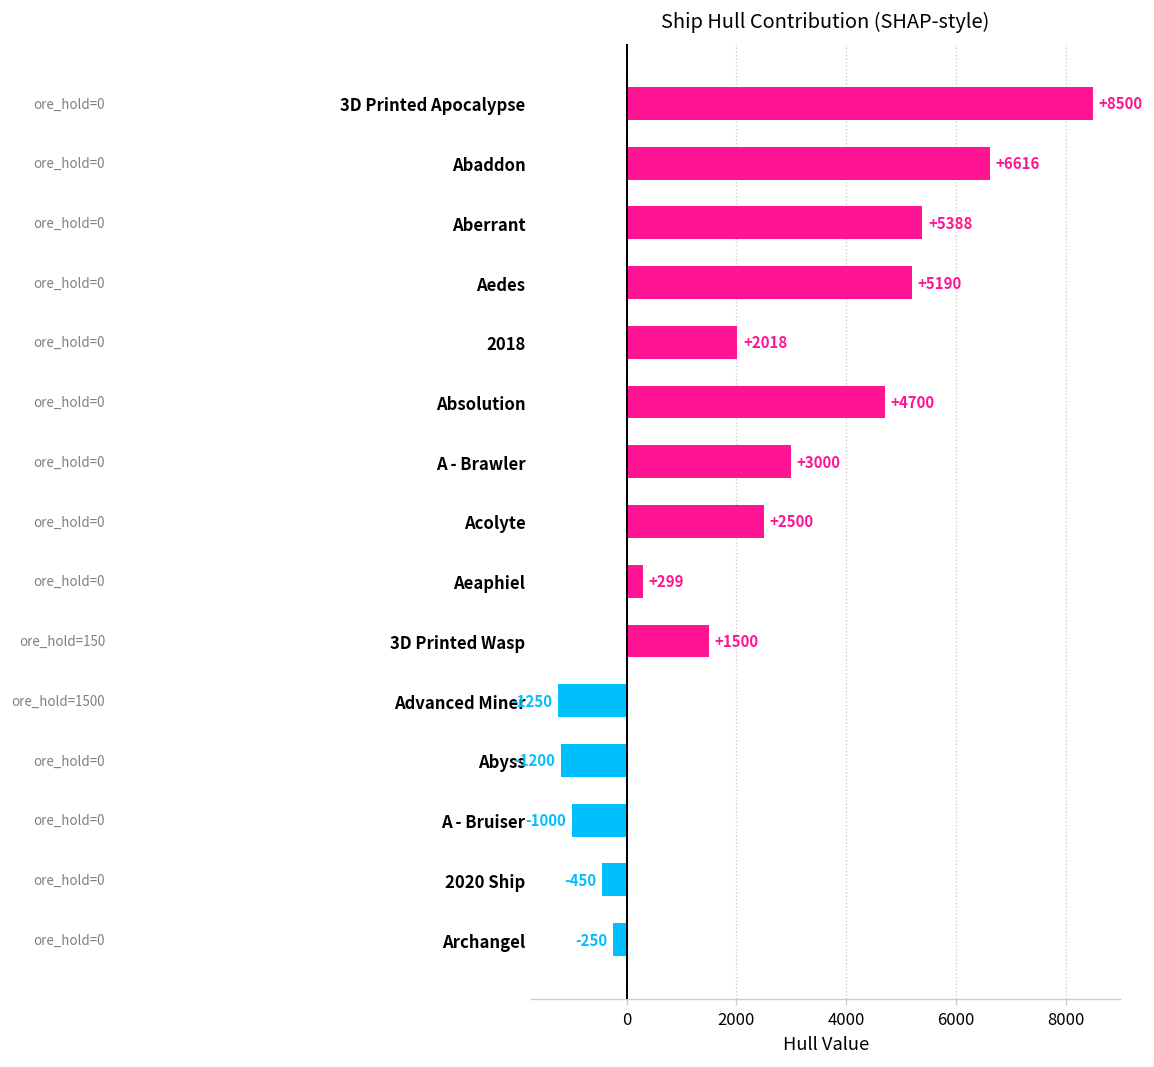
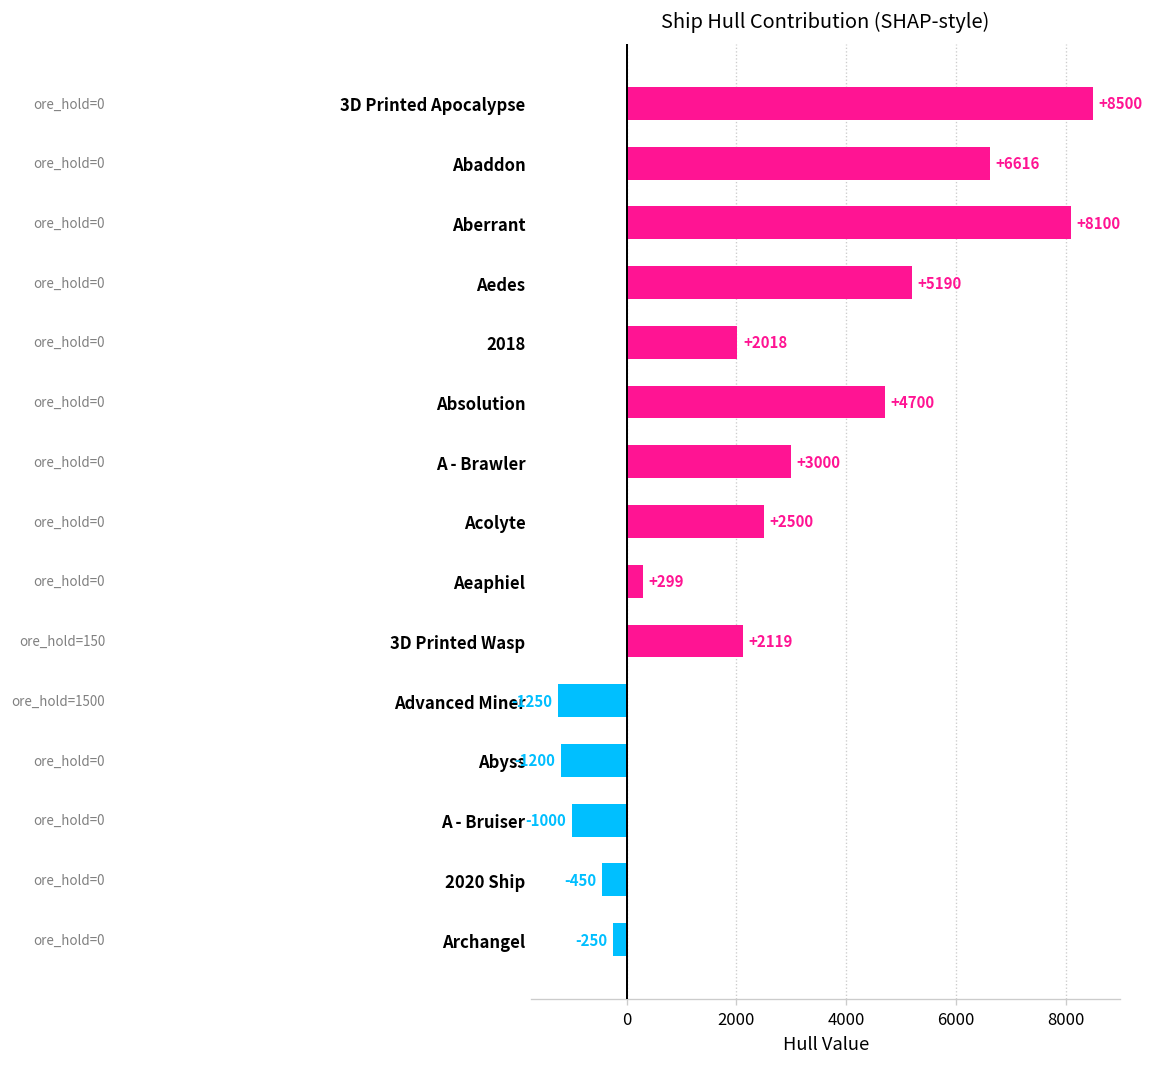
  {
    "3D Printed Apocalypse": "+8500",
    "Abaddon": "+6616",
-   "Aberrant": "+5388",
+   "Aberrant": "+8100",
    "Aedes": "+5190",
    "2018": "+2018",
    "Absolution": "+4700",
    "A - Brawler": "+3000",
    "Acolyte": "+2500",
    "Aeaphiel": "+299",
-   "3D Printed Wasp": "+1500",
+   "3D Printed Wasp": "+2119",
    "Advanced Miner": "-1250",
    "Abyss": "-1200",
    "A - Bruiser": "-1000",
    "2020 Ship": "-450",
    "Archangel": "-250"
  }
